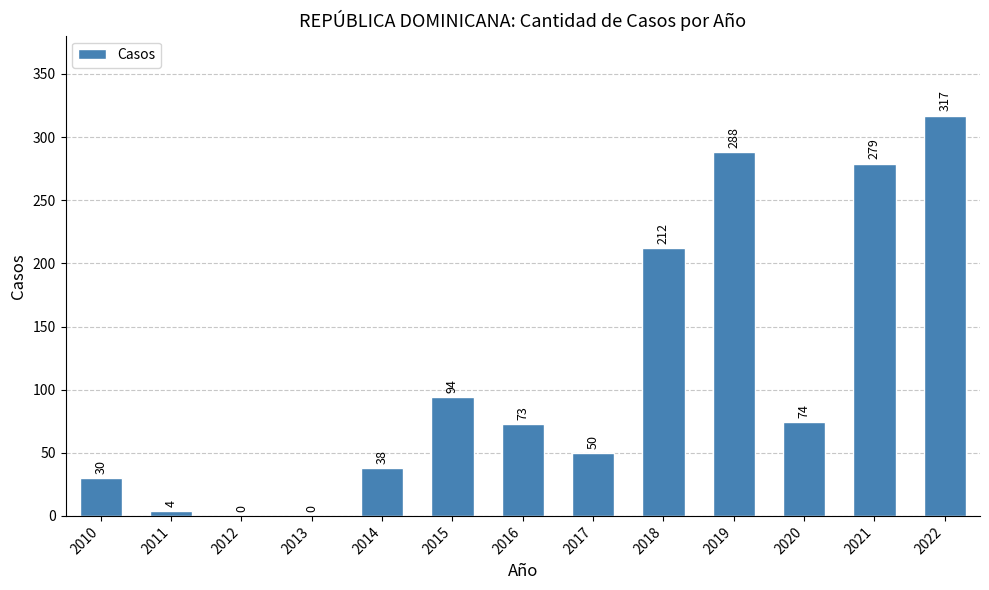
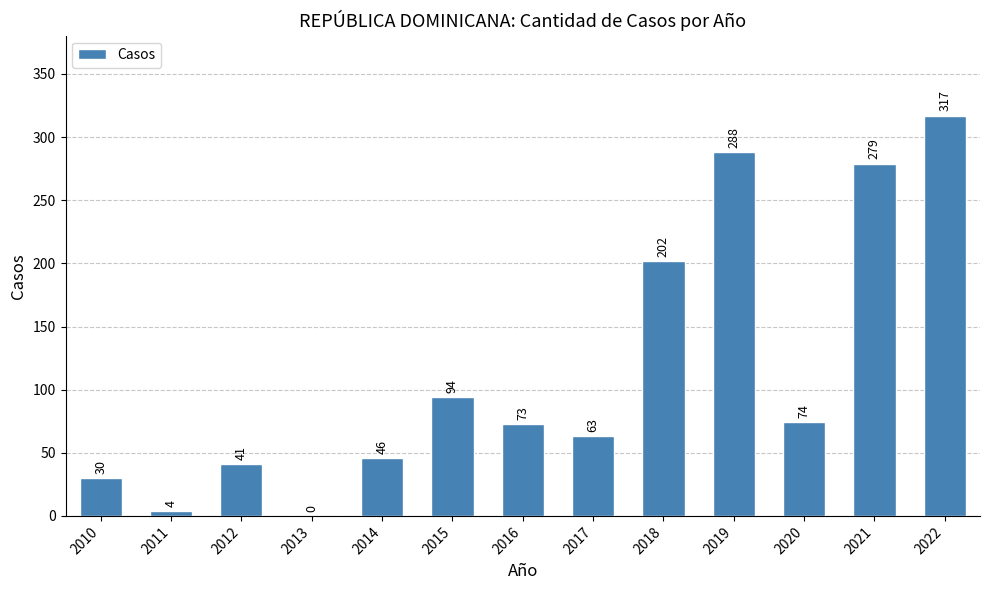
  {
    "2010": 30,
    "2011": 4,
-   "2012": 0,
+   "2012": 41,
    "2013": 0,
-   "2014": 38,
+   "2014": 46,
    "2015": 94,
    "2016": 73,
-   "2017": 50,
-   "2018": 212,
+   "2017": 63,
+   "2018": 202,
    "2019": 288,
    "2020": 74,
    "2021": 279,
    "2022": 317
  }
